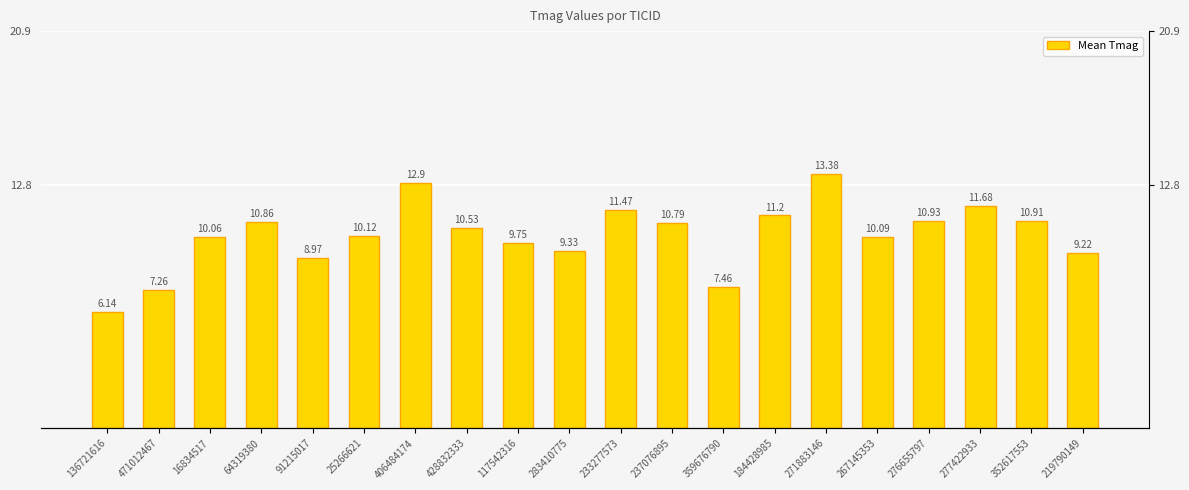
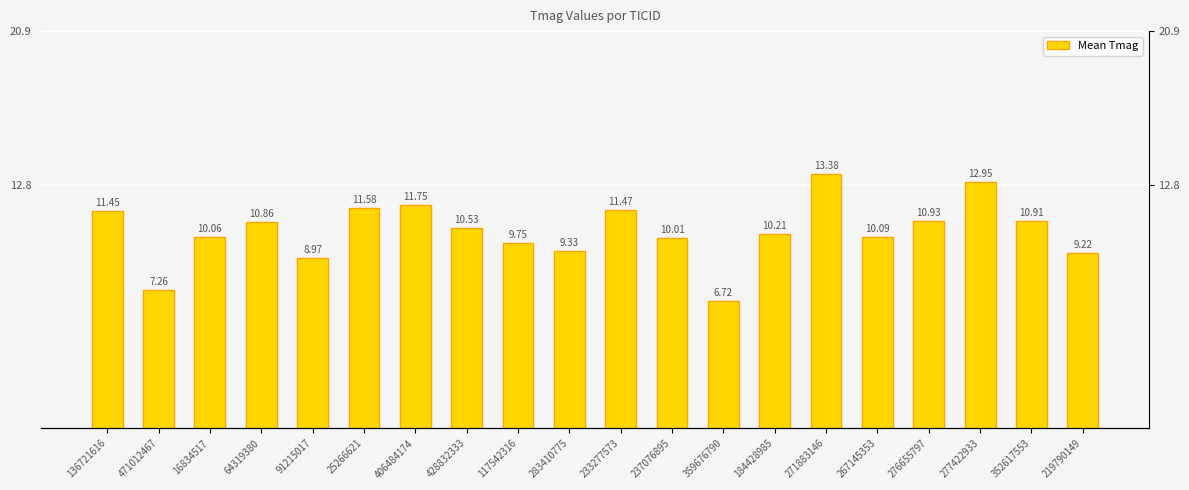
  {
-   "136721616": 6.14,
+   "136721616": 11.45,
    "471012467": 7.26,
    "16834517": 10.06,
    "64319380": 10.86,
    "91215017": 8.97,
-   "25266621": 10.12,
-   "406484174": 12.9,
+   "25266621": 11.58,
+   "406484174": 11.75,
    "428832333": 10.53,
    "117542316": 9.75,
    "283410775": 9.33,
    "233277573": 11.47,
-   "237076895": 10.79,
-   "359676790": 7.46,
-   "184428985": 11.2,
+   "237076895": 10.01,
+   "359676790": 6.72,
+   "184428985": 10.21,
    "271883146": 13.38,
    "267145353": 10.09,
    "276655797": 10.93,
-   "277422933": 11.68,
+   "277422933": 12.95,
    "352617553": 10.91,
    "219790149": 9.22
  }
